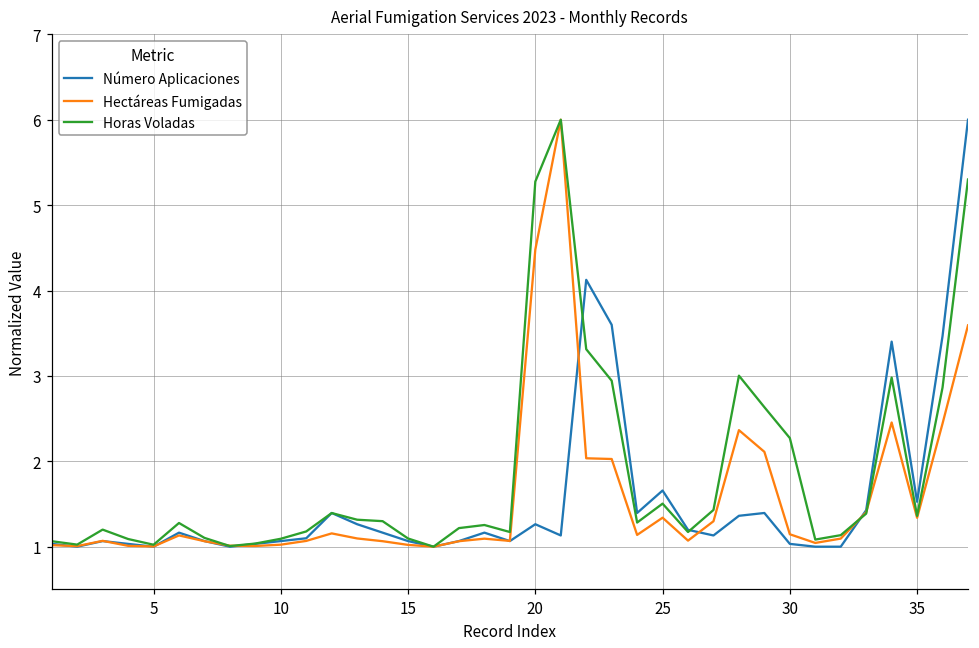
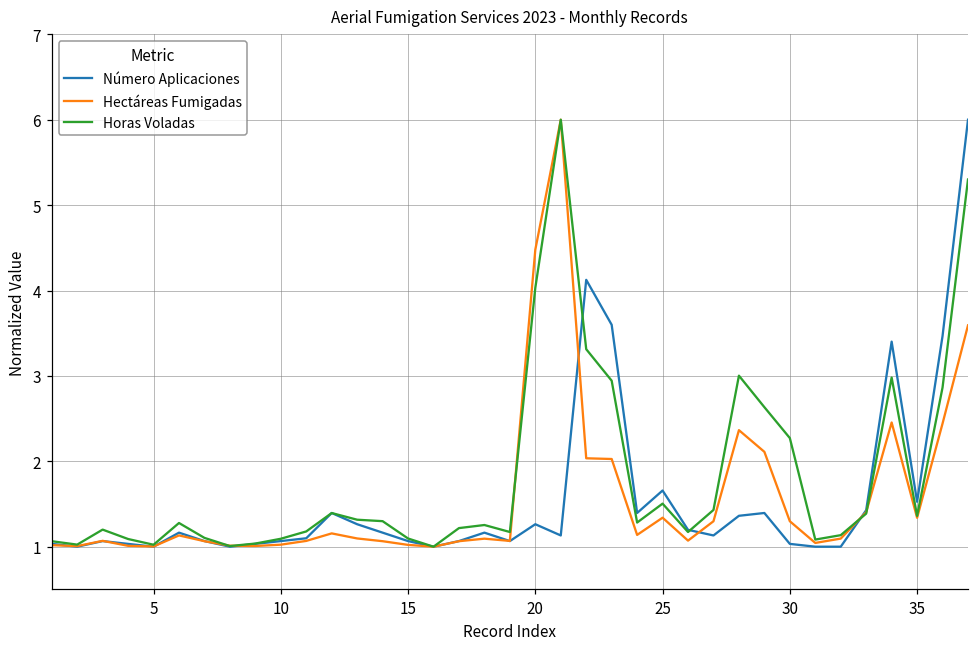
  {
    "Número Aplicaciones": {
      "20": 1.3,
      "25": 1.7,
      "30": 1.0,
      "35": 1.5
    },
    "Hectáreas Fumigadas": {
      "10": 1.0,
      "15": 1.0,
      "20": 4.5,
      "25": 1.3,
-     "30": 1.1
+     "30": 1.3
    },
    "Horas Voladas": {
-     "20": 5.3,
+     "20": 4.0,
      "25": 1.5,
      "30": 2.3
    }
  }
